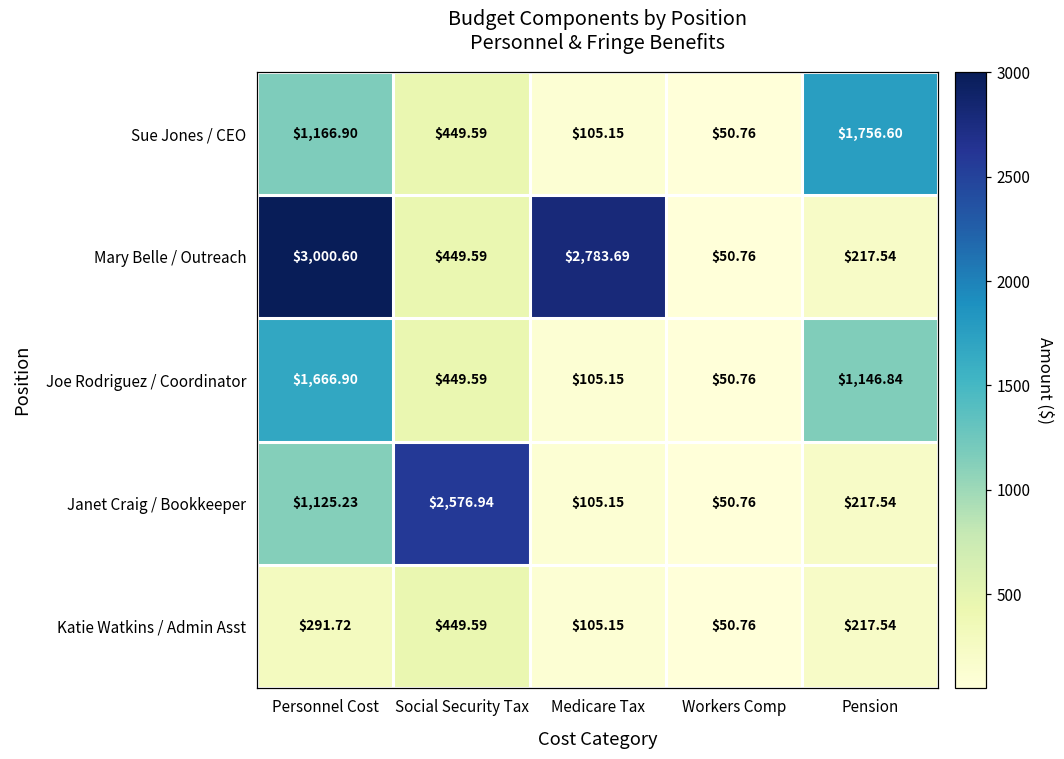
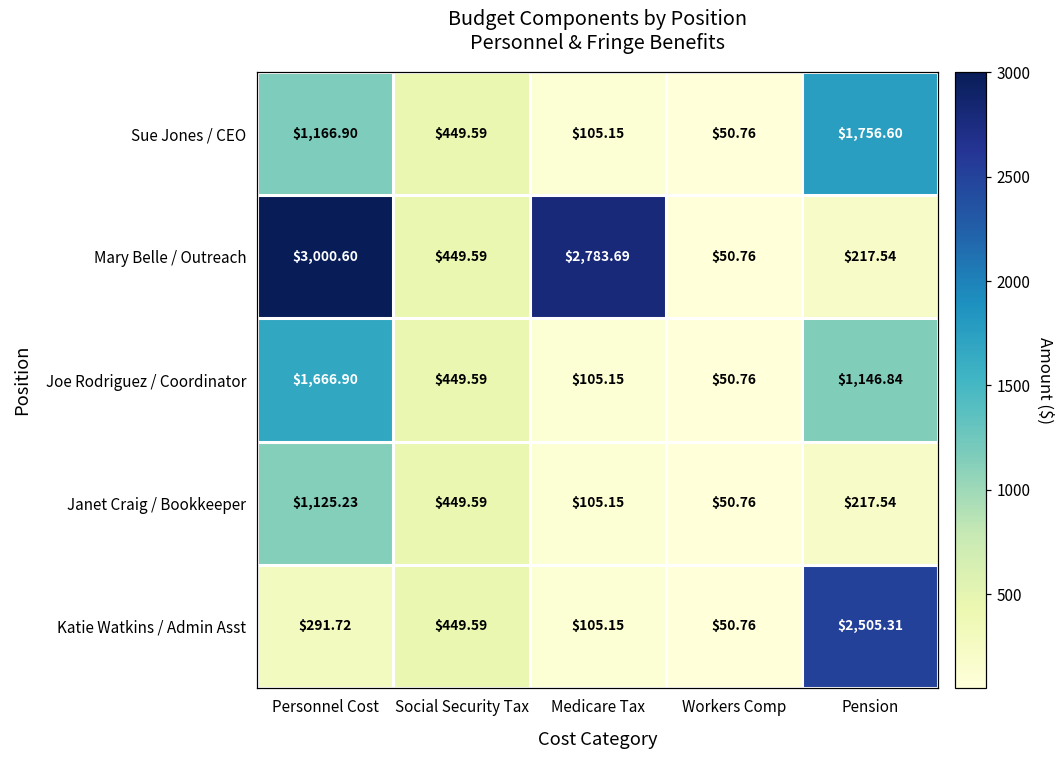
  {
    "Sue Jones / CEO": {
      "Personnel Cost": "$1,166.90",
      "Social Security Tax": "$449.59",
      "Medicare Tax": "$105.15",
      "Workers Comp": "$50.76",
      "Pension": "$1,756.60"
    },
    "Mary Belle / Outreach": {
      "Personnel Cost": "$3,000.60",
      "Social Security Tax": "$449.59",
      "Medicare Tax": "$2,783.69",
      "Workers Comp": "$50.76",
      "Pension": "$217.54"
    },
    "Joe Rodriguez / Coordinator": {
      "Personnel Cost": "$1,666.90",
      "Social Security Tax": "$449.59",
      "Medicare Tax": "$105.15",
      "Workers Comp": "$50.76",
      "Pension": "$1,146.84"
    },
    "Janet Craig / Bookkeeper": {
      "Personnel Cost": "$1,125.23",
-     "Social Security Tax": "$2,576.94",
+     "Social Security Tax": "$449.59",
      "Medicare Tax": "$105.15",
      "Workers Comp": "$50.76",
      "Pension": "$217.54"
    },
    "Katie Watkins / Admin Asst": {
      "Personnel Cost": "$291.72",
      "Social Security Tax": "$449.59",
      "Medicare Tax": "$105.15",
      "Workers Comp": "$50.76",
-     "Pension": "$217.54"
+     "Pension": "$2,505.31"
    }
  }
